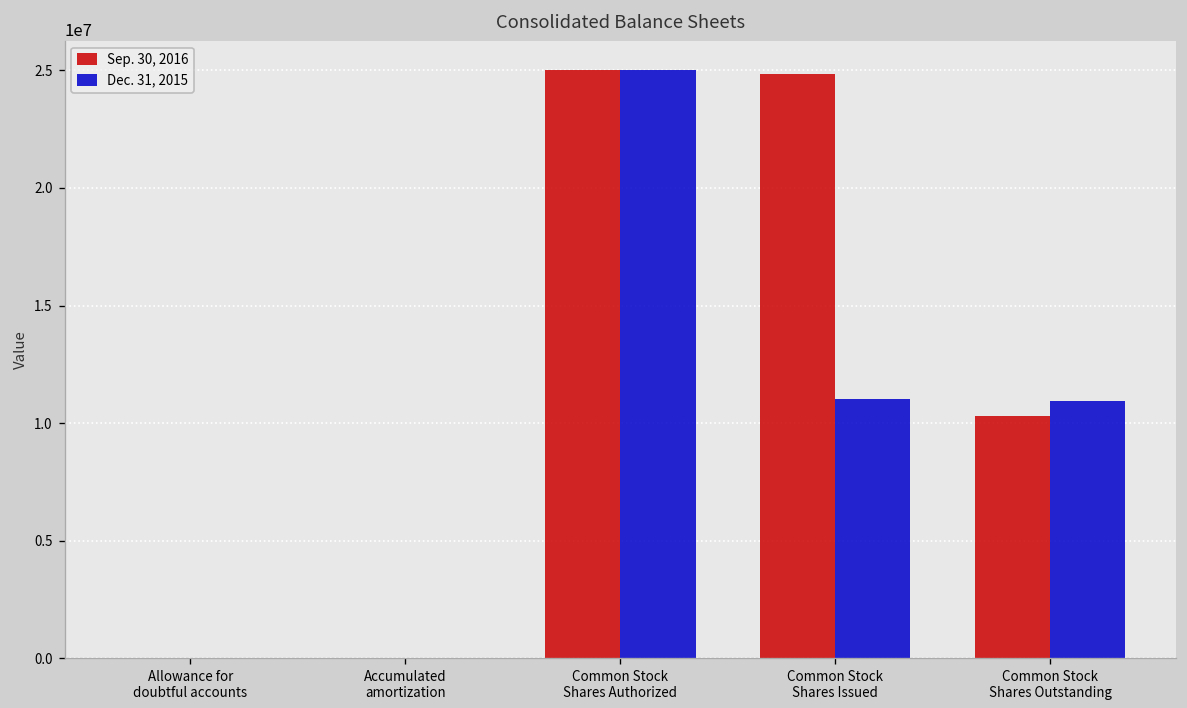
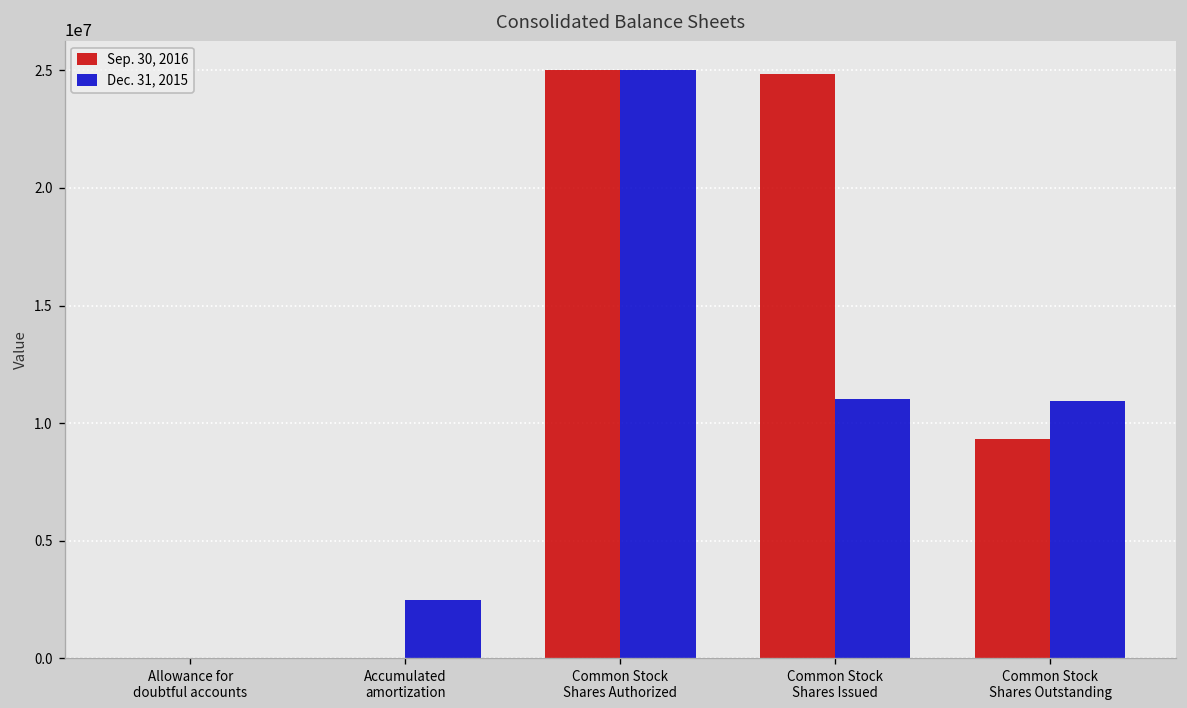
  {
    "Sep. 30, 2016": {
      "Common Stock Shares Authorized": 25000000,
      "Common Stock Shares Issued": 24800000,
-     "Common Stock Shares Outstanding": 10300000
+     "Common Stock Shares Outstanding": 9300000
    },
    "Dec. 31, 2015": {
-     "Accumulated amortization": 0,
+     "Accumulated amortization": 2500000,
      "Common Stock Shares Authorized": 25000000,
      "Common Stock Shares Issued": 11000000,
      "Common Stock Shares Outstanding": 10900000
    }
  }
